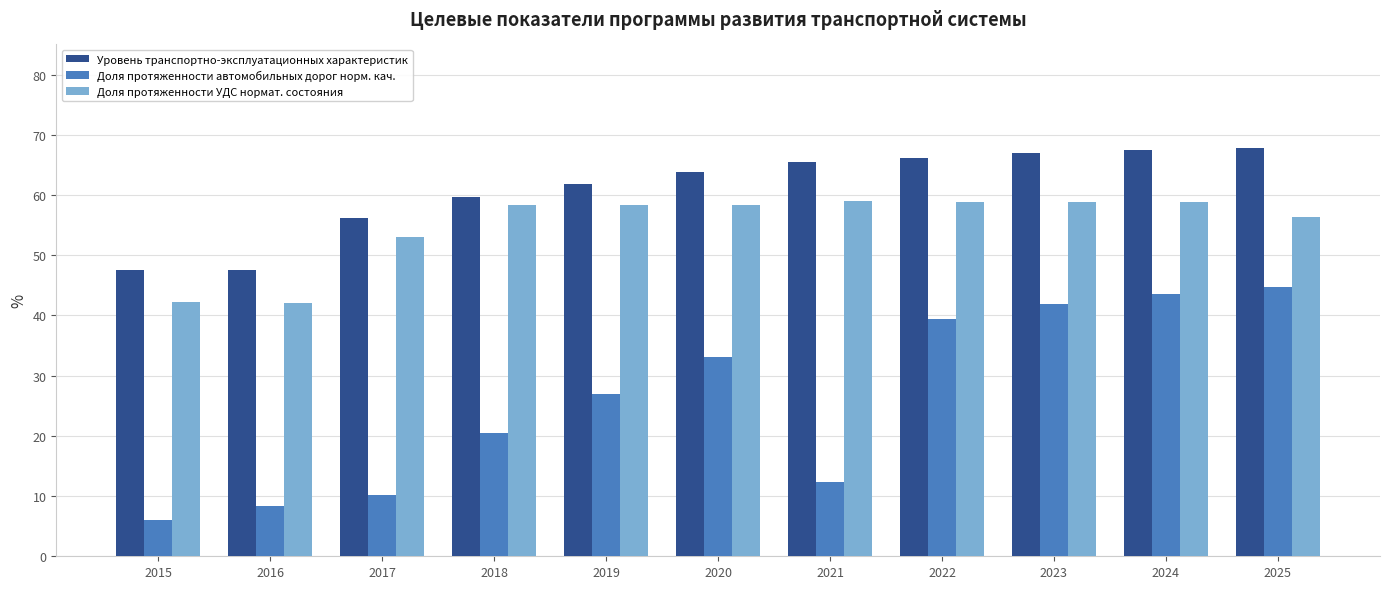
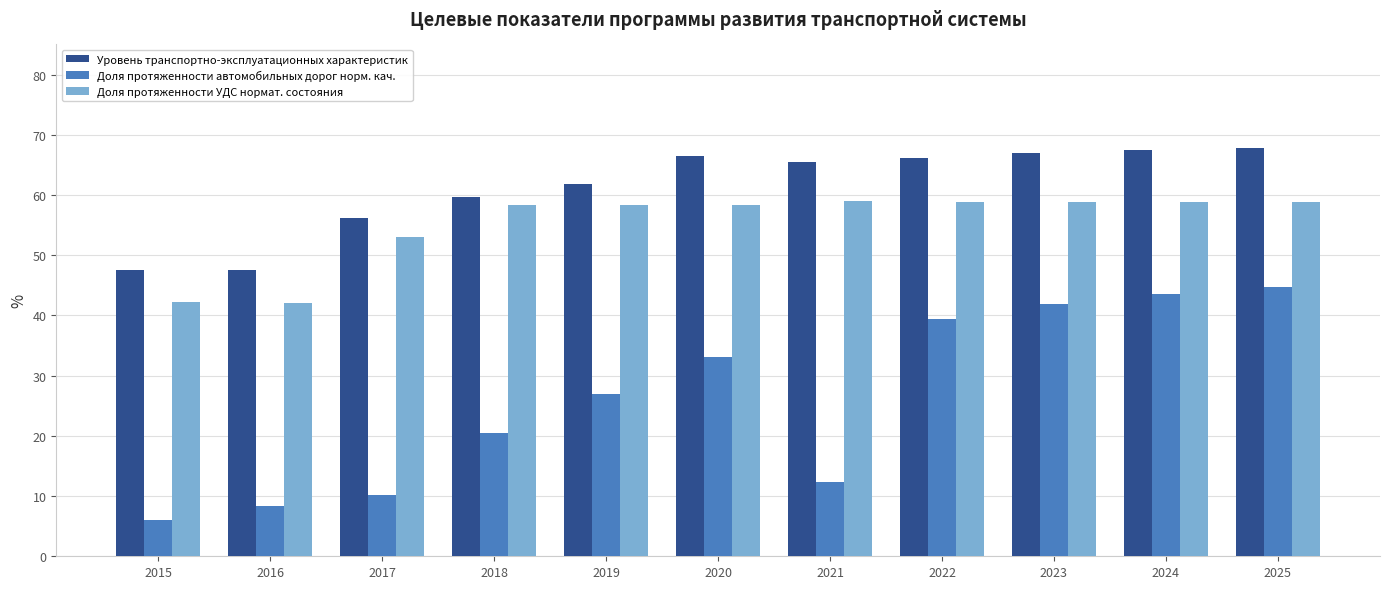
  {
    "Уровень транспортно-эксплуатационных характеристик": {
      "2015": 48,
      "2016": 48,
      "2017": 56,
      "2018": 60,
      "2019": 62,
-     "2020": 64,
+     "2020": 66,
      "2021": 65,
      "2022": 66,
      "2023": 67,
      "2024": 67,
      "2025": 68
    },
    "Доля протяженности автомобильных дорог норм. кач.": {
      "2015": 6,
      "2016": 8,
      "2017": 10,
      "2018": 21,
      "2019": 27,
      "2020": 33,
      "2021": 12,
      "2022": 39,
      "2023": 42,
      "2024": 44,
      "2025": 45
    },
    "Доля протяженности УДС нормат. состояния": {
      "2015": 42,
      "2016": 42,
      "2017": 53,
      "2018": 58,
      "2019": 58,
      "2020": 58,
      "2021": 59,
      "2022": 59,
      "2023": 59,
      "2024": 59,
-     "2025": 56
+     "2025": 59
    }
  }
